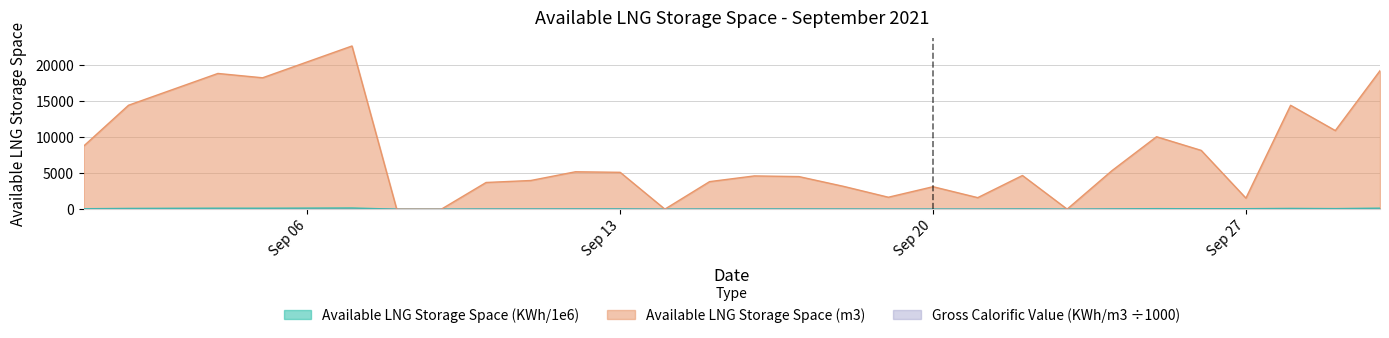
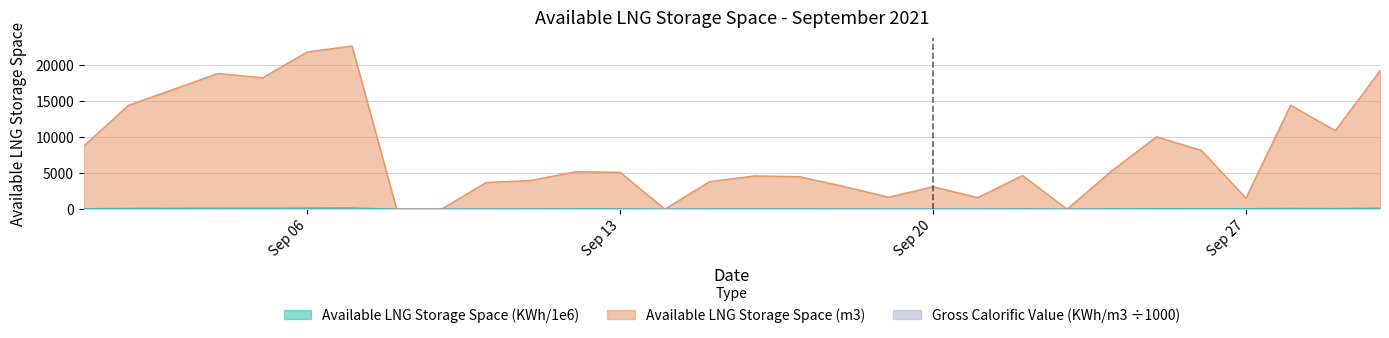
  {
    "Available LNG Storage Space (m3)": {
-     "Sep 06": 20000,
+     "Sep 06": 22000,
      "Sep 13": 5000,
      "Sep 20": 3000,
      "Sep 27": 2000
    }
  }
